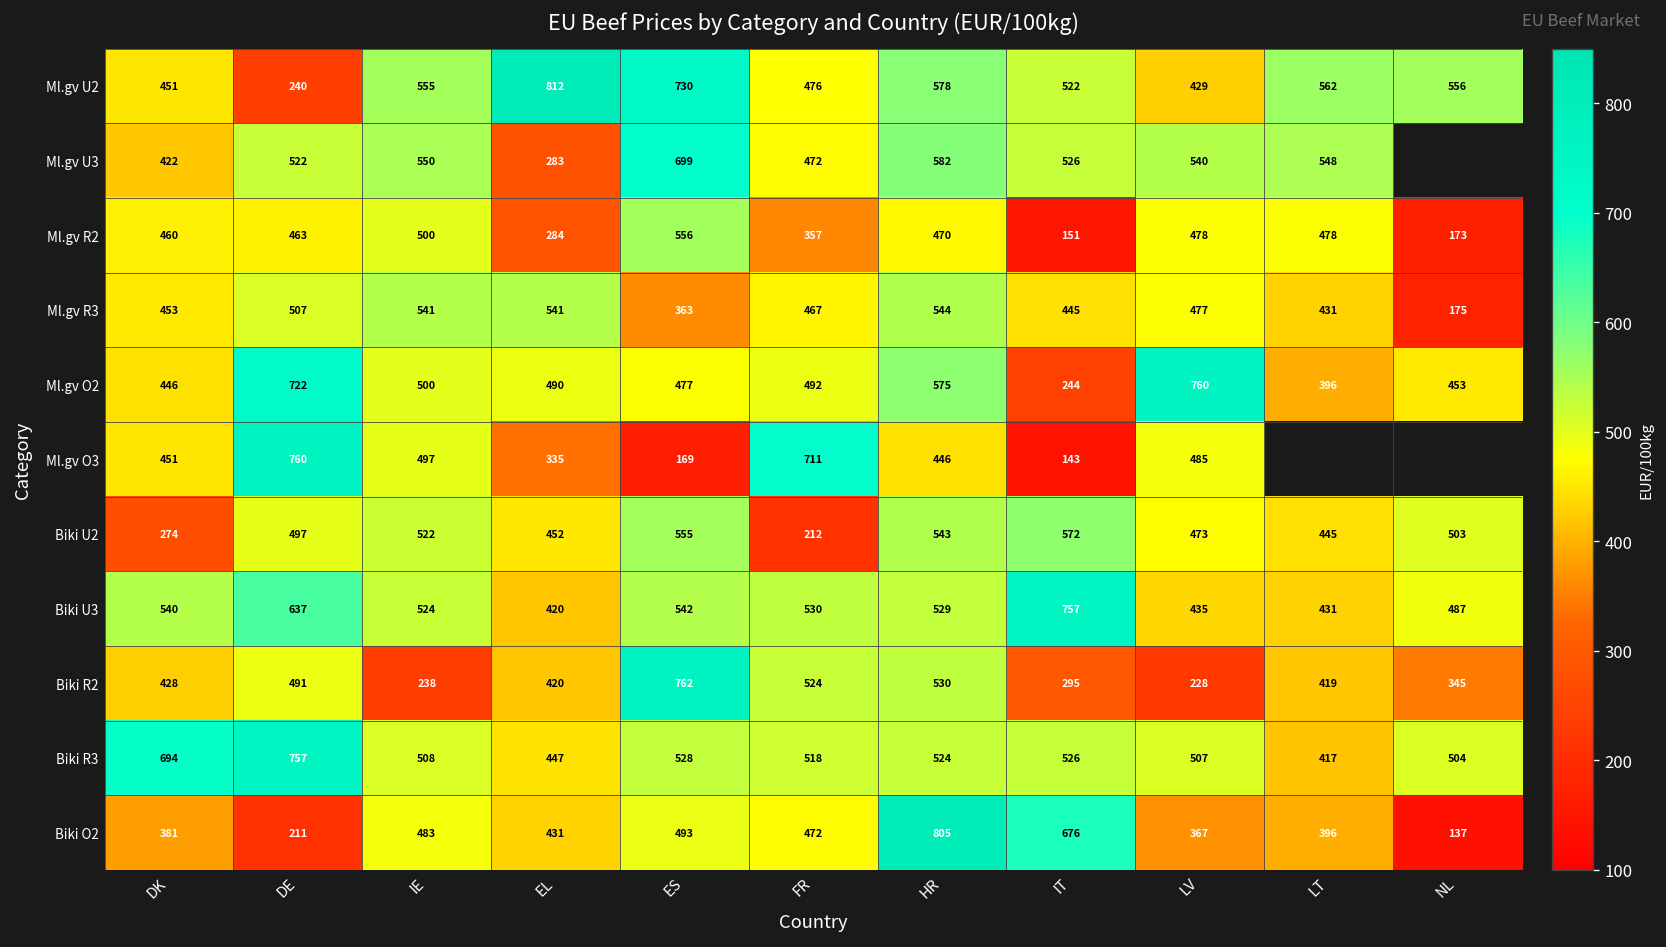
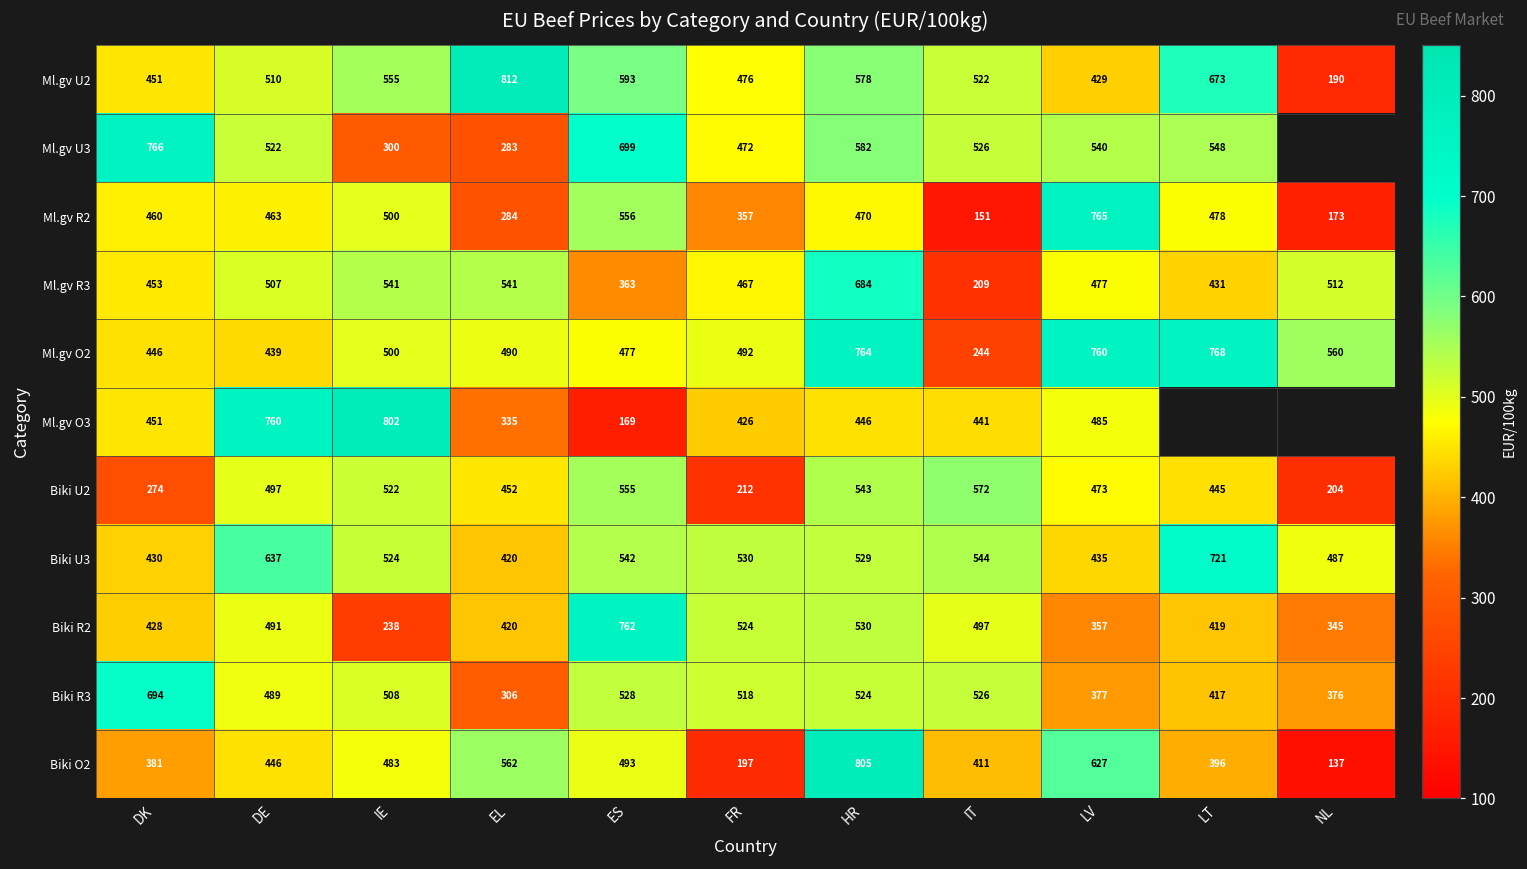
  {
    "Ml.gv U2": {
      "DK": 451,
-     "DE": 240,
+     "DE": 510,
      "IE": 555,
      "EL": 812,
-     "ES": 730,
+     "ES": 593,
      "FR": 476,
      "HR": 578,
      "IT": 522,
      "LV": 429,
-     "LT": 562,
-     "NL": 556
+     "LT": 673,
+     "NL": 190
    },
    "Ml.gv U3": {
-     "DK": 422,
+     "DK": 766,
      "DE": 522,
-     "IE": 550,
+     "IE": 300,
      "EL": 283,
      "ES": 699,
      "FR": 472,
      "HR": 582,
      "IT": 526,
      "LV": 540,
      "LT": 548
    },
    "Ml.gv R2": {
      "DK": 460,
      "DE": 463,
      "IE": 500,
      "EL": 284,
      "ES": 556,
      "FR": 357,
      "HR": 470,
      "IT": 151,
-     "LV": 478,
+     "LV": 765,
      "LT": 478,
      "NL": 173
    },
    "Ml.gv R3": {
      "DK": 453,
      "DE": 507,
      "IE": 541,
      "EL": 541,
      "ES": 363,
      "FR": 467,
-     "HR": 544,
-     "IT": 445,
+     "HR": 684,
+     "IT": 209,
      "LV": 477,
      "LT": 431,
-     "NL": 175
+     "NL": 512
    },
    "Ml.gv O2": {
      "DK": 446,
-     "DE": 722,
+     "DE": 439,
      "IE": 500,
      "EL": 490,
      "ES": 477,
      "FR": 492,
-     "HR": 575,
+     "HR": 764,
      "IT": 244,
      "LV": 760,
-     "LT": 396,
-     "NL": 453
+     "LT": 768,
+     "NL": 560
    },
    "Ml.gv O3": {
      "DK": 451,
      "DE": 760,
-     "IE": 497,
+     "IE": 802,
      "EL": 335,
      "ES": 169,
-     "FR": 711,
+     "FR": 426,
      "HR": 446,
-     "IT": 143,
+     "IT": 441,
      "LV": 485
    },
    "Biki U2": {
      "DK": 274,
      "DE": 497,
      "IE": 522,
      "EL": 452,
      "ES": 555,
      "FR": 212,
      "HR": 543,
      "IT": 572,
      "LV": 473,
      "LT": 445,
-     "NL": 503
+     "NL": 204
    },
    "Biki U3": {
-     "DK": 540,
+     "DK": 430,
      "DE": 637,
      "IE": 524,
      "EL": 420,
      "ES": 542,
      "FR": 530,
      "HR": 529,
-     "IT": 757,
+     "IT": 544,
      "LV": 435,
-     "LT": 431,
+     "LT": 721,
      "NL": 487
    },
    "Biki R2": {
      "DK": 428,
      "DE": 491,
      "IE": 238,
      "EL": 420,
      "ES": 762,
      "FR": 524,
      "HR": 530,
-     "IT": 295,
-     "LV": 228,
+     "IT": 497,
+     "LV": 357,
      "LT": 419,
      "NL": 345
    },
    "Biki R3": {
      "DK": 694,
-     "DE": 757,
+     "DE": 489,
      "IE": 508,
-     "EL": 447,
+     "EL": 306,
      "ES": 528,
      "FR": 518,
      "HR": 524,
      "IT": 526,
-     "LV": 507,
+     "LV": 377,
      "LT": 417,
-     "NL": 504
+     "NL": 376
    },
    "Biki O2": {
      "DK": 381,
-     "DE": 211,
+     "DE": 446,
      "IE": 483,
-     "EL": 431,
+     "EL": 562,
      "ES": 493,
-     "FR": 472,
+     "FR": 197,
      "HR": 805,
-     "IT": 676,
-     "LV": 367,
+     "IT": 411,
+     "LV": 627,
      "LT": 396,
      "NL": 137
    }
  }
